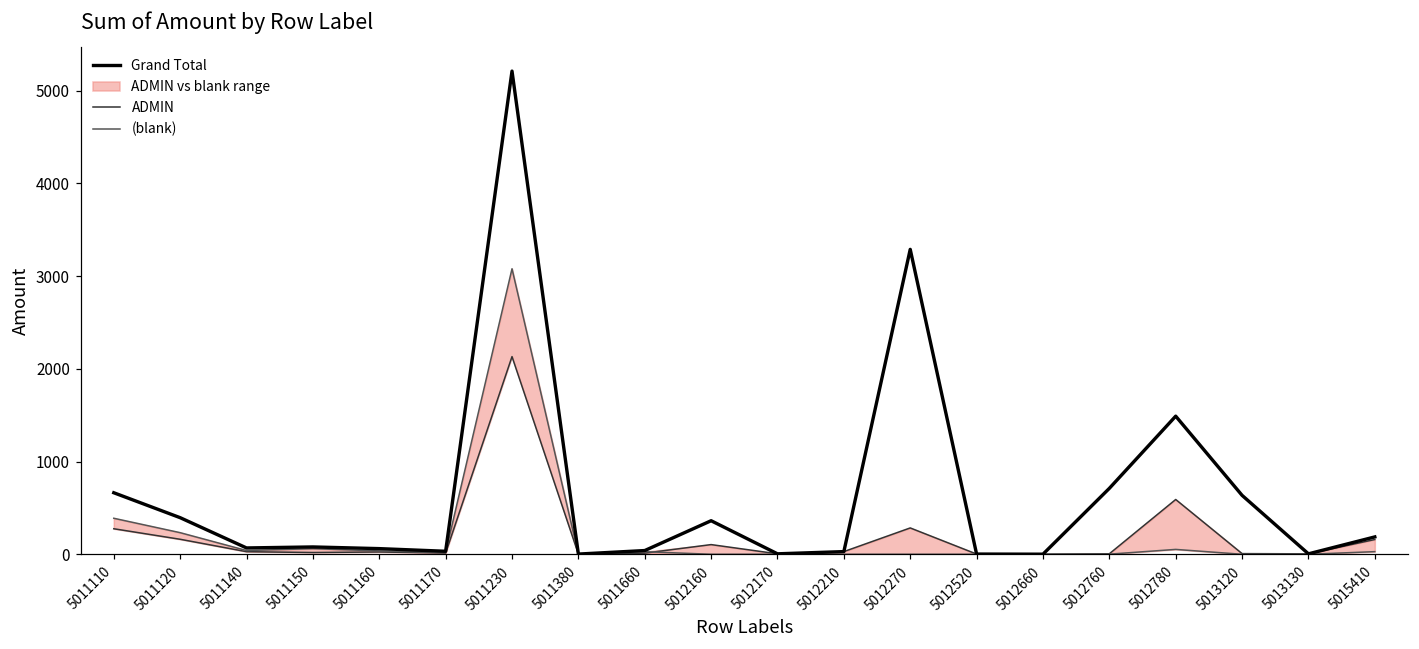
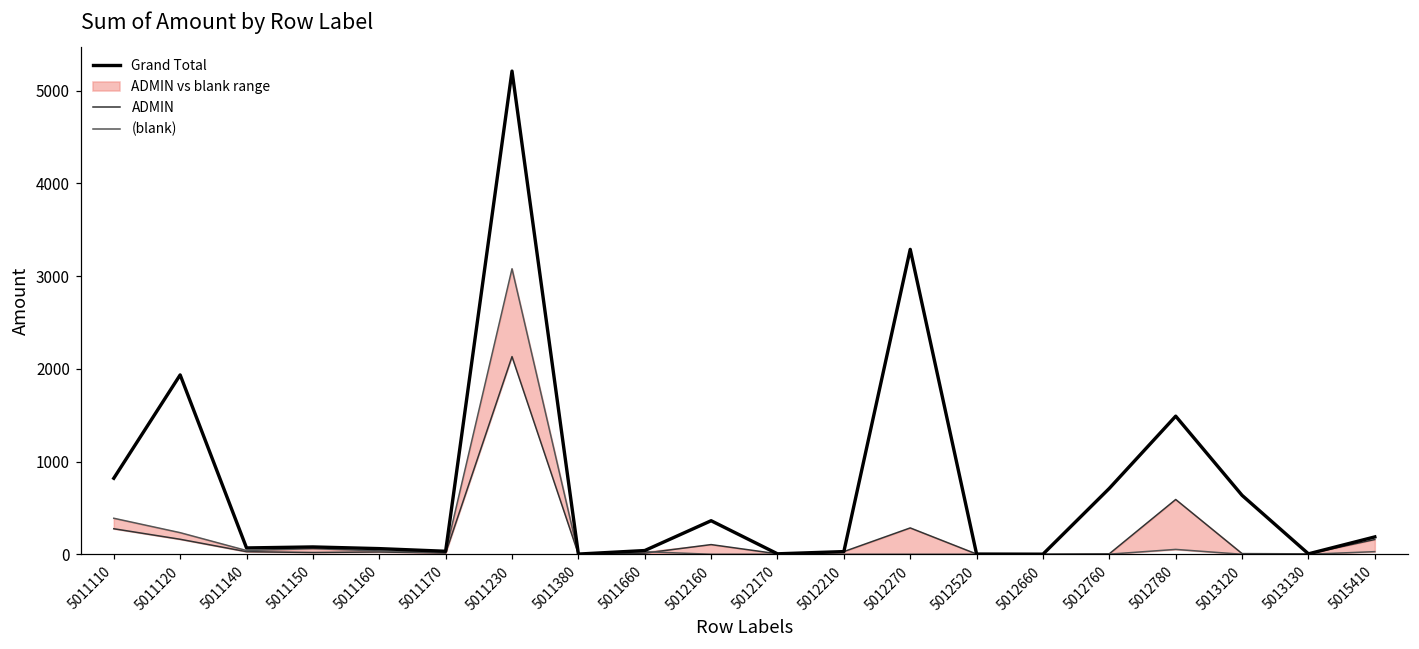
  {
    "Grand Total": {
-     "5011110": 700,
-     "5011120": 400,
+     "5011110": 800,
+     "5011120": 1900,
      "5011230": 5200,
      "5012160": 400,
      "5012270": 3300,
      "5012760": 700,
      "5012780": 1500,
      "5013120": 600
    }
  }
